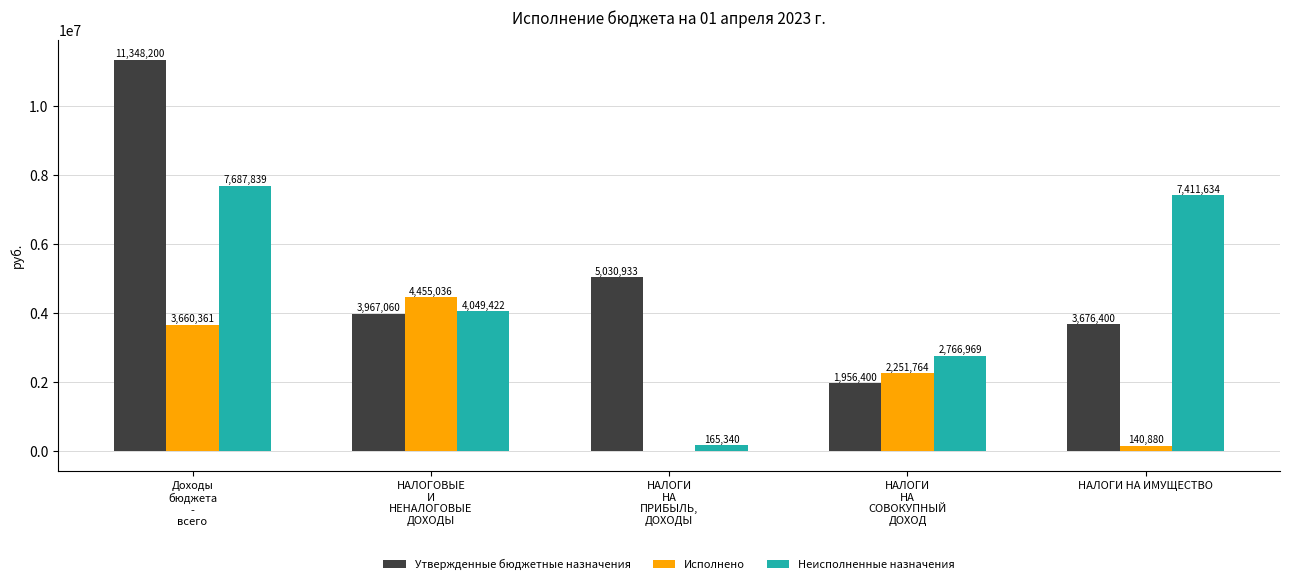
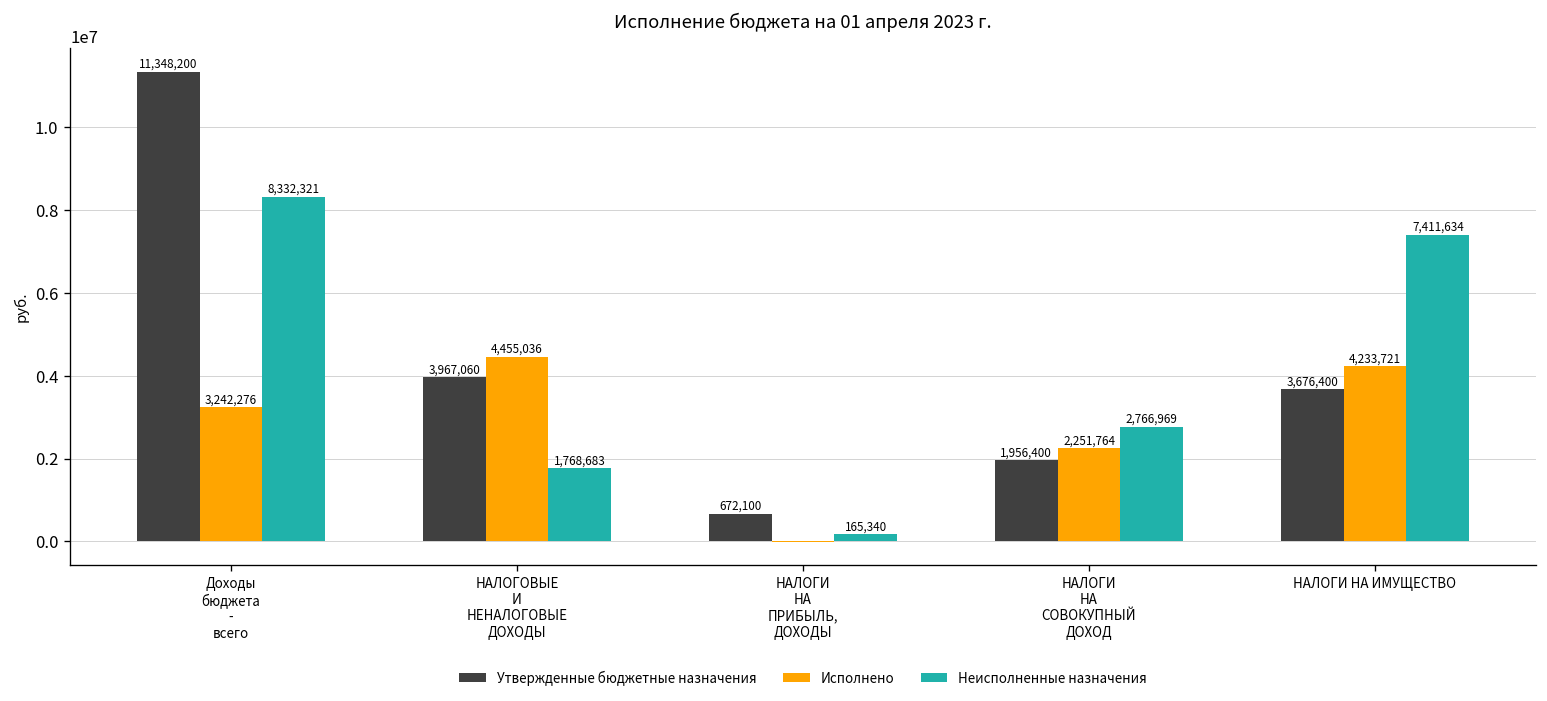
  {
    "Утвержденные бюджетные назначения": {
      "Доходы бюджета - всего": "11,348,200",
      "НАЛОГОВЫЕ И НЕНАЛОГОВЫЕ ДОХОДЫ": "3,967,060",
-     "НАЛОГИ НА ПРИБЫЛЬ, ДОХОДЫ": "5,030,933",
+     "НАЛОГИ НА ПРИБЫЛЬ, ДОХОДЫ": "672,100",
      "НАЛОГИ НА СОВОКУПНЫЙ ДОХОД": "1,956,400",
      "НАЛОГИ НА ИМУЩЕСТВО": "3,676,400"
    },
    "Исполнено": {
-     "Доходы бюджета - всего": "3,660,361",
+     "Доходы бюджета - всего": "3,242,276",
      "НАЛОГОВЫЕ И НЕНАЛОГОВЫЕ ДОХОДЫ": "4,455,036",
      "НАЛОГИ НА СОВОКУПНЫЙ ДОХОД": "2,251,764",
-     "НАЛОГИ НА ИМУЩЕСТВО": "140,880"
+     "НАЛОГИ НА ИМУЩЕСТВО": "4,233,721"
    },
    "Неисполненные назначения": {
-     "Доходы бюджета - всего": "7,687,839",
-     "НАЛОГОВЫЕ И НЕНАЛОГОВЫЕ ДОХОДЫ": "4,049,422",
+     "Доходы бюджета - всего": "8,332,321",
+     "НАЛОГОВЫЕ И НЕНАЛОГОВЫЕ ДОХОДЫ": "1,768,683",
      "НАЛОГИ НА ПРИБЫЛЬ, ДОХОДЫ": "165,340",
      "НАЛОГИ НА СОВОКУПНЫЙ ДОХОД": "2,766,969",
      "НАЛОГИ НА ИМУЩЕСТВО": "7,411,634"
    }
  }
